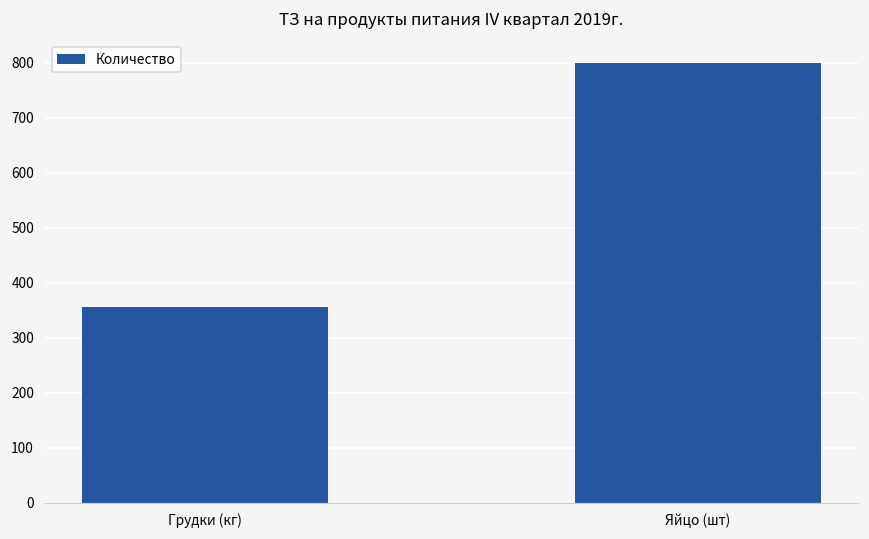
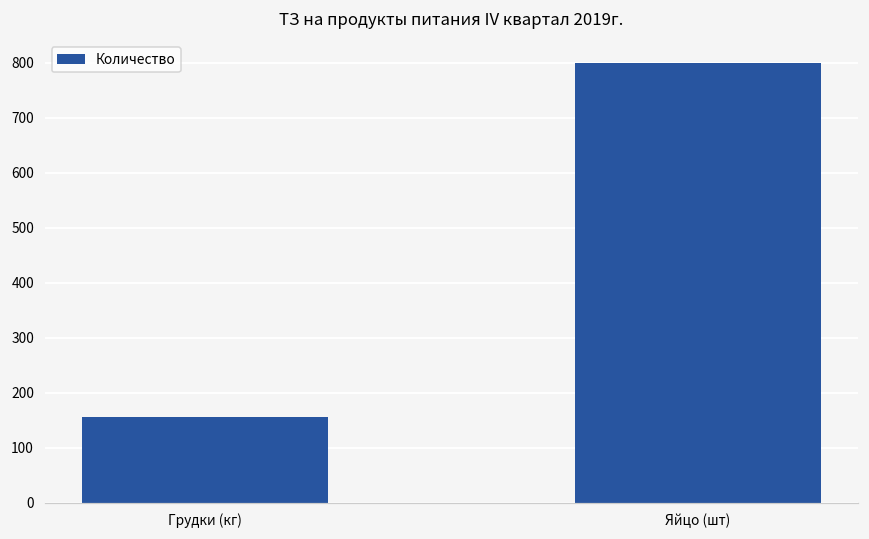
  {
-   "Грудки (кг)": 360,
+   "Грудки (кг)": 160,
    "Яйцо (шт)": 800
  }
